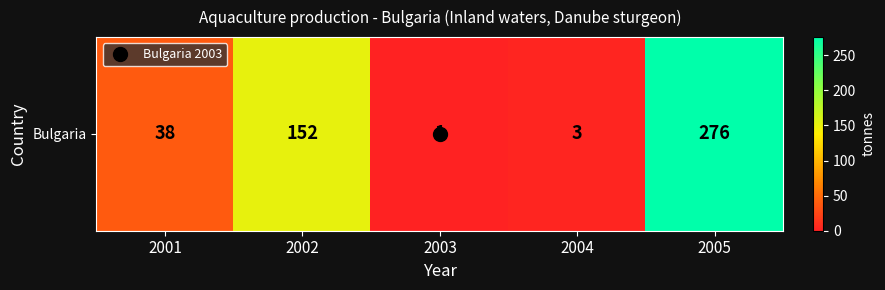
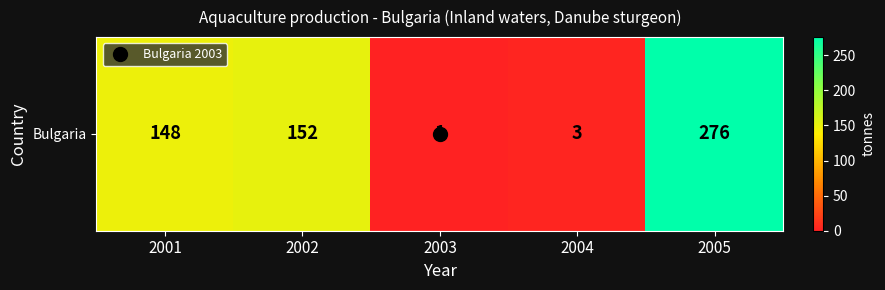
  {
    "Bulgaria": {
-     "2001": 38,
+     "2001": 148,
      "2002": 152,
      "2004": 3,
      "2005": 276
    }
  }
